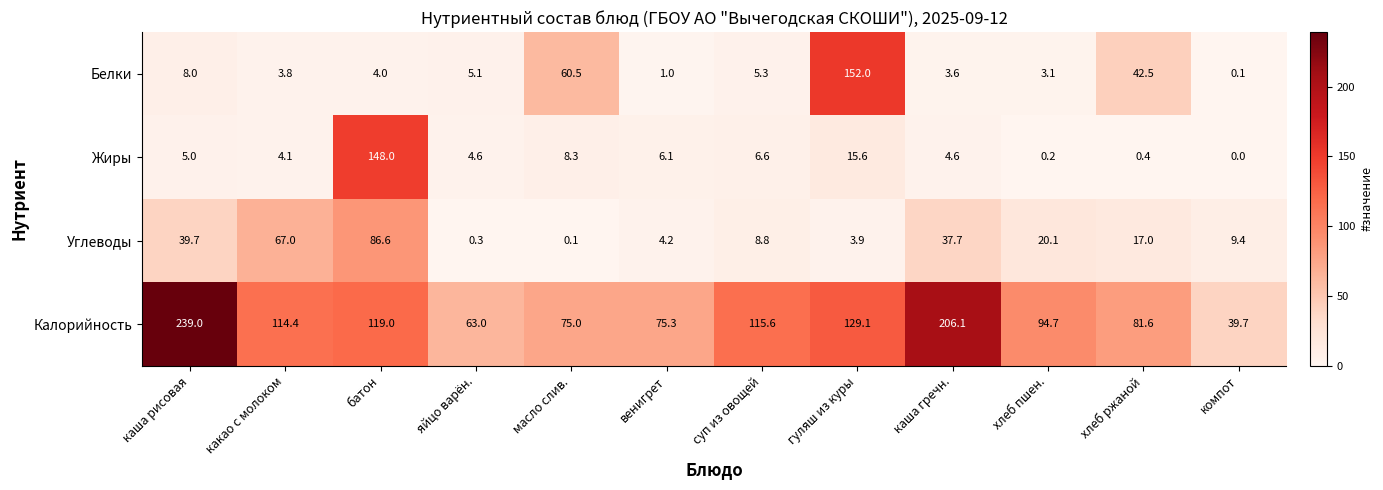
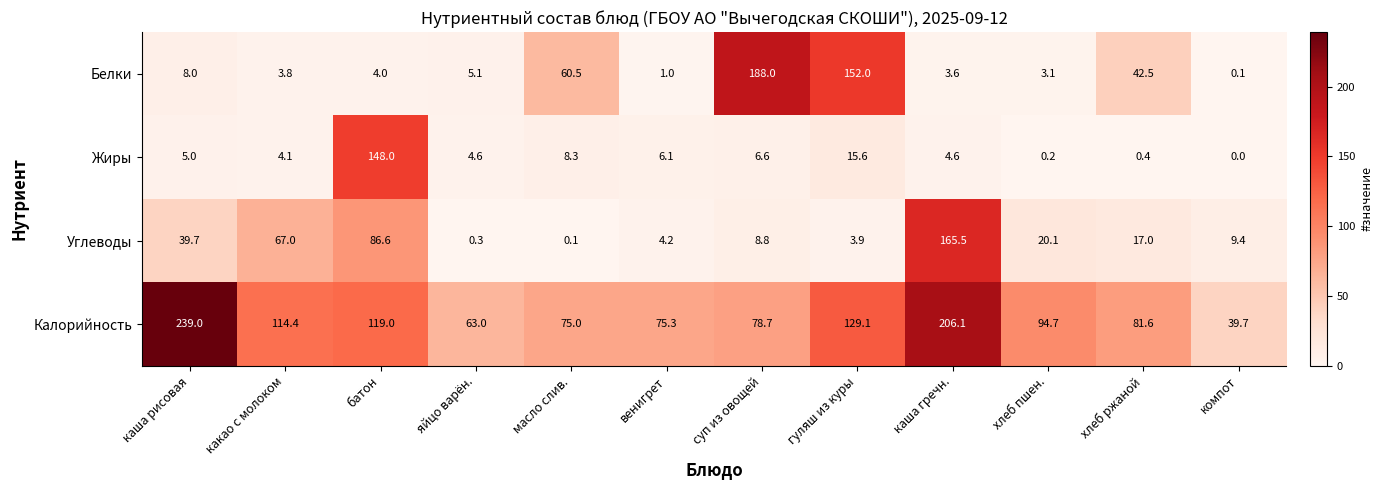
  {
    "Белки": {
      "каша рисовая": 8.0,
      "какао с молоком": 3.8,
      "батон": 4.0,
      "яйцо варён.": 5.1,
      "масло слив.": 60.5,
      "венигрет": 1.0,
-     "суп из овощей": 5.3,
+     "суп из овощей": 188.0,
      "гуляш из куры": 152.0,
      "каша гречн.": 3.6,
      "хлеб пшен.": 3.1,
      "хлеб ржаной": 42.5,
      "компот": 0.1
    },
    "Жиры": {
      "каша рисовая": 5.0,
      "какао с молоком": 4.1,
      "батон": 148.0,
      "яйцо варён.": 4.6,
      "масло слив.": 8.3,
      "венигрет": 6.1,
      "суп из овощей": 6.6,
      "гуляш из куры": 15.6,
      "каша гречн.": 4.6,
      "хлеб пшен.": 0.2,
      "хлеб ржаной": 0.4,
      "компот": 0.0
    },
    "Углеводы": {
      "каша рисовая": 39.7,
      "какао с молоком": 67.0,
      "батон": 86.6,
      "яйцо варён.": 0.3,
      "масло слив.": 0.1,
      "венигрет": 4.2,
      "суп из овощей": 8.8,
      "гуляш из куры": 3.9,
-     "каша гречн.": 37.7,
+     "каша гречн.": 165.5,
      "хлеб пшен.": 20.1,
      "хлеб ржаной": 17.0,
      "компот": 9.4
    },
    "Калорийность": {
      "каша рисовая": 239.0,
      "какао с молоком": 114.4,
      "батон": 119.0,
      "яйцо варён.": 63.0,
      "масло слив.": 75.0,
      "венигрет": 75.3,
-     "суп из овощей": 115.6,
+     "суп из овощей": 78.7,
      "гуляш из куры": 129.1,
      "каша гречн.": 206.1,
      "хлеб пшен.": 94.7,
      "хлеб ржаной": 81.6,
      "компот": 39.7
    }
  }
